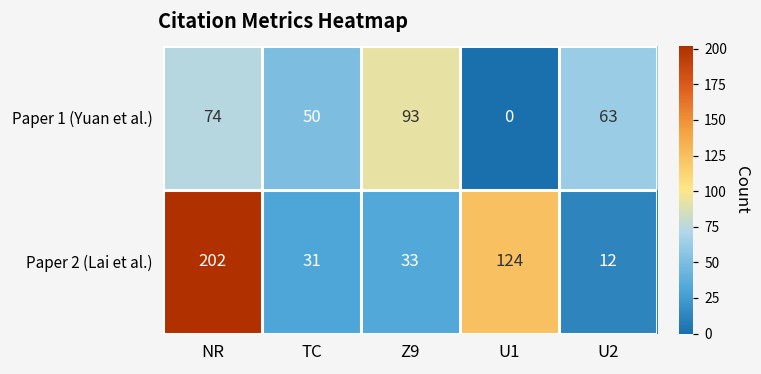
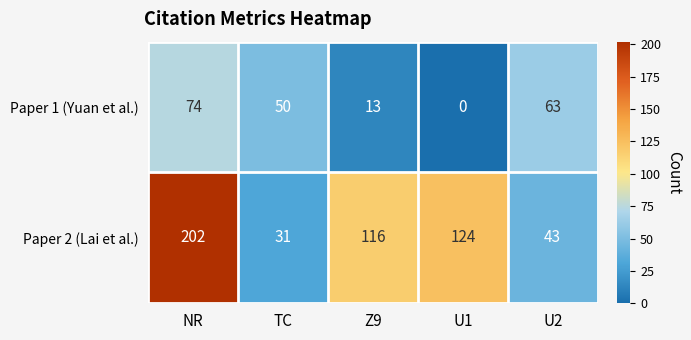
  {
    "Paper 1 (Yuan et al.)": {
      "NR": 74,
      "TC": 50,
-     "Z9": 93,
+     "Z9": 13,
      "U1": 0,
      "U2": 63
    },
    "Paper 2 (Lai et al.)": {
      "NR": 202,
      "TC": 31,
-     "Z9": 33,
+     "Z9": 116,
      "U1": 124,
-     "U2": 12
+     "U2": 43
    }
  }
